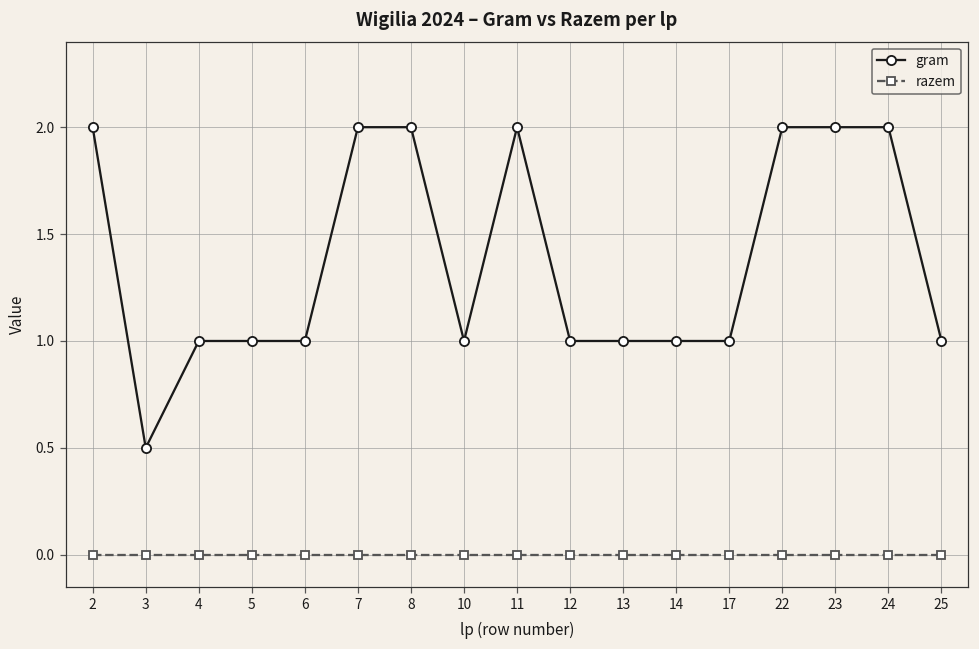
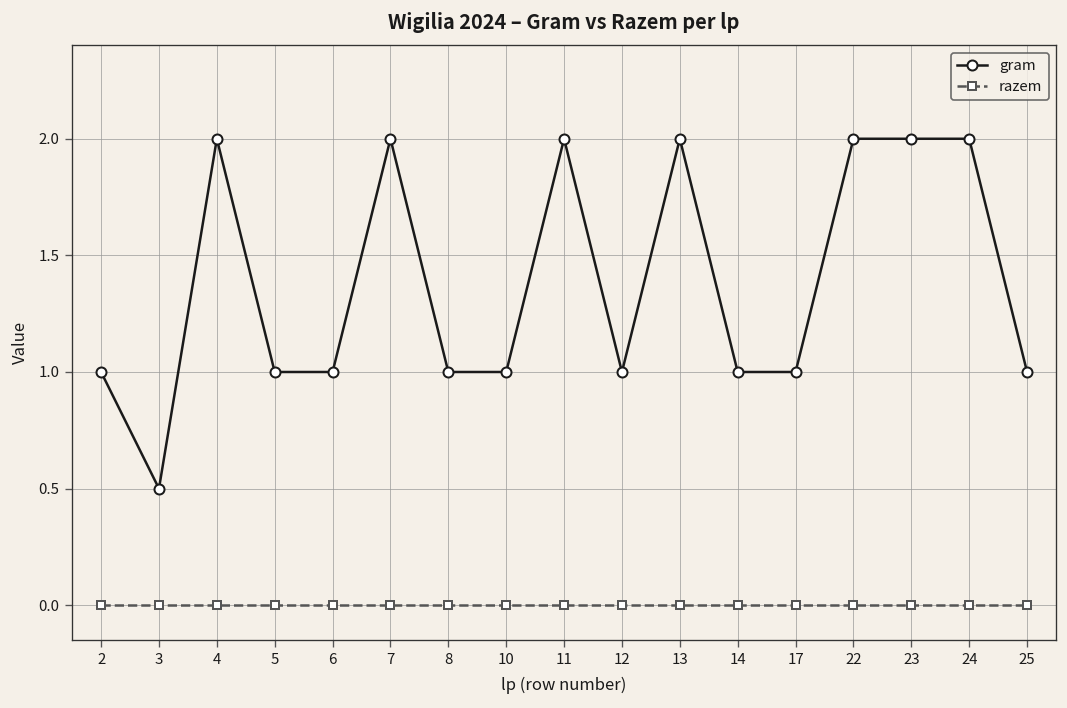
  {
    "gram": {
-     "2": 2,
+     "2": 1,
      "3": 0.50,
-     "4": 1,
+     "4": 2,
      "5": 1,
      "6": 1,
      "7": 2,
-     "8": 2,
+     "8": 1,
      "10": 1,
      "11": 2,
      "12": 1,
-     "13": 1,
+     "13": 2,
      "14": 1,
      "17": 1,
      "22": 2,
      "23": 2,
      "24": 2,
      "25": 1
    },
    "razem": {
      "2": 0,
      "3": 0,
      "4": 0,
      "5": 0,
      "6": 0,
      "7": 0,
      "8": 0,
      "10": 0,
      "11": 0,
      "12": 0,
      "13": 0,
      "14": 0,
      "17": 0,
      "22": 0,
      "23": 0,
      "24": 0,
      "25": 0
    }
  }
